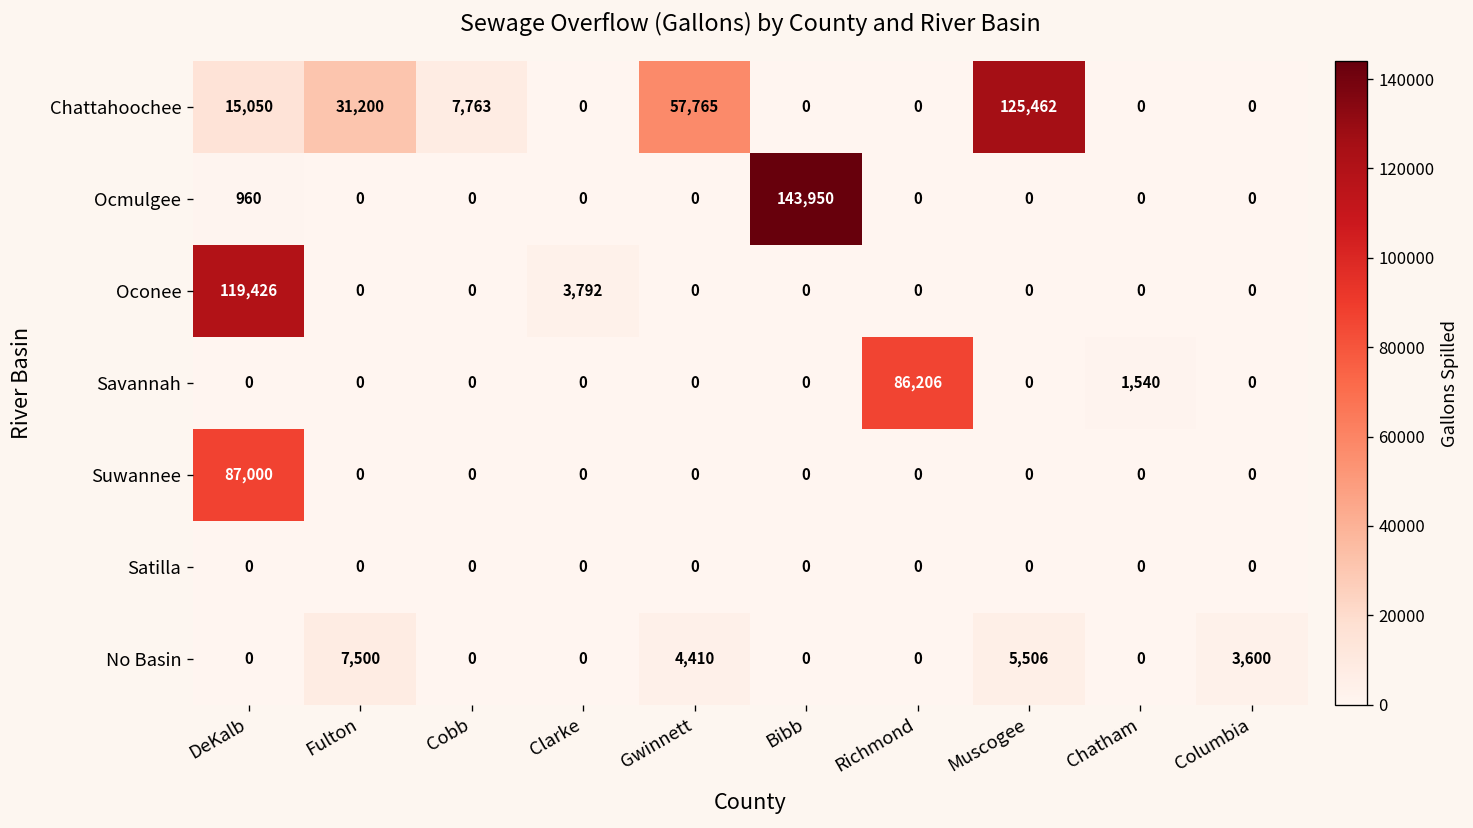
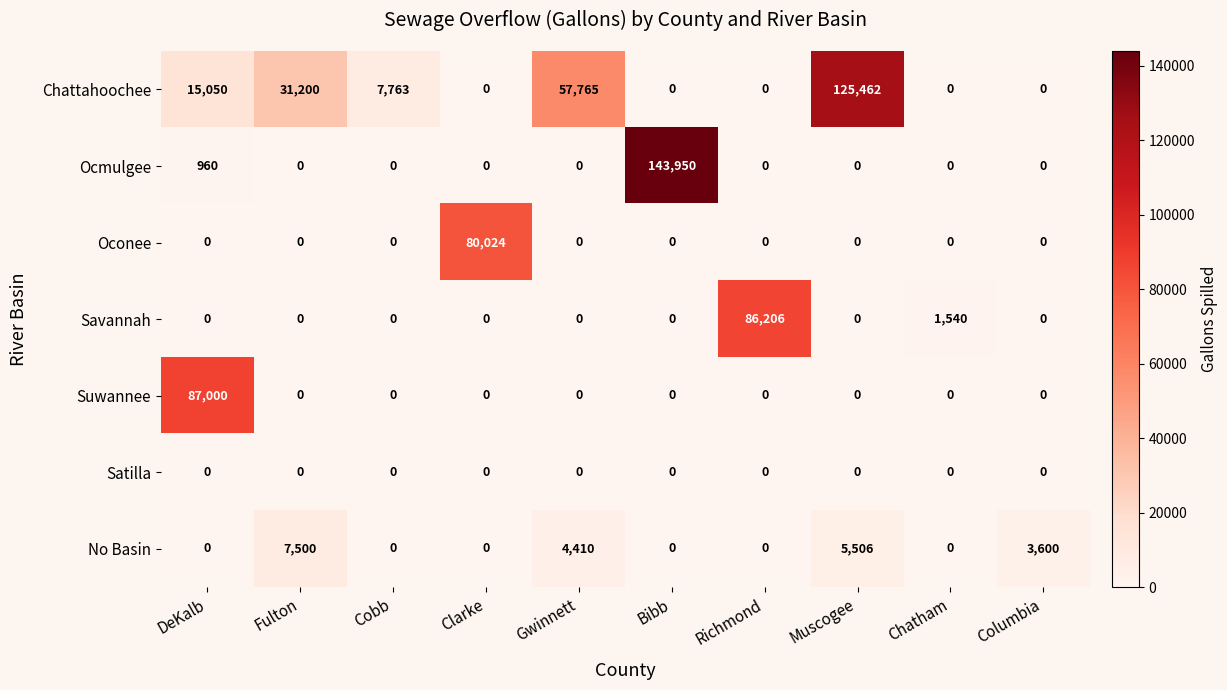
  {
    "Chattahoochee": {
      "DeKalb": "15,050",
      "Fulton": "31,200",
      "Cobb": "7,763",
      "Clarke": "0",
      "Gwinnett": "57,765",
      "Bibb": "0",
      "Richmond": "0",
      "Muscogee": "125,462",
      "Chatham": "0",
      "Columbia": "0"
    },
    "Ocmulgee": {
      "DeKalb": "960",
      "Fulton": "0",
      "Cobb": "0",
      "Clarke": "0",
      "Gwinnett": "0",
      "Bibb": "143,950",
      "Richmond": "0",
      "Muscogee": "0",
      "Chatham": "0",
      "Columbia": "0"
    },
    "Oconee": {
-     "DeKalb": "119,426",
+     "DeKalb": "0",
      "Fulton": "0",
      "Cobb": "0",
-     "Clarke": "3,792",
+     "Clarke": "80,024",
      "Gwinnett": "0",
      "Bibb": "0",
      "Richmond": "0",
      "Muscogee": "0",
      "Chatham": "0",
      "Columbia": "0"
    },
    "Savannah": {
      "DeKalb": "0",
      "Fulton": "0",
      "Cobb": "0",
      "Clarke": "0",
      "Gwinnett": "0",
      "Bibb": "0",
      "Richmond": "86,206",
      "Muscogee": "0",
      "Chatham": "1,540",
      "Columbia": "0"
    },
    "Suwannee": {
      "DeKalb": "87,000",
      "Fulton": "0",
      "Cobb": "0",
      "Clarke": "0",
      "Gwinnett": "0",
      "Bibb": "0",
      "Richmond": "0",
      "Muscogee": "0",
      "Chatham": "0",
      "Columbia": "0"
    },
    "Satilla": {
      "DeKalb": "0",
      "Fulton": "0",
      "Cobb": "0",
      "Clarke": "0",
      "Gwinnett": "0",
      "Bibb": "0",
      "Richmond": "0",
      "Muscogee": "0",
      "Chatham": "0",
      "Columbia": "0"
    },
    "No Basin": {
      "DeKalb": "0",
      "Fulton": "7,500",
      "Cobb": "0",
      "Clarke": "0",
      "Gwinnett": "4,410",
      "Bibb": "0",
      "Richmond": "0",
      "Muscogee": "5,506",
      "Chatham": "0",
      "Columbia": "3,600"
    }
  }
